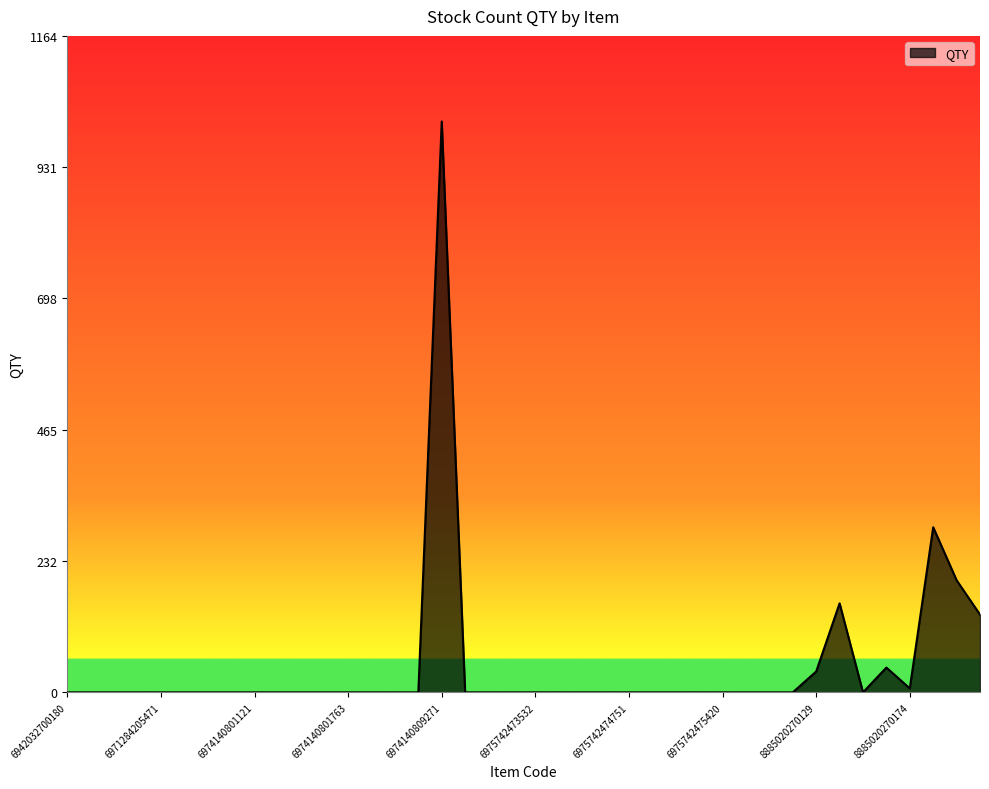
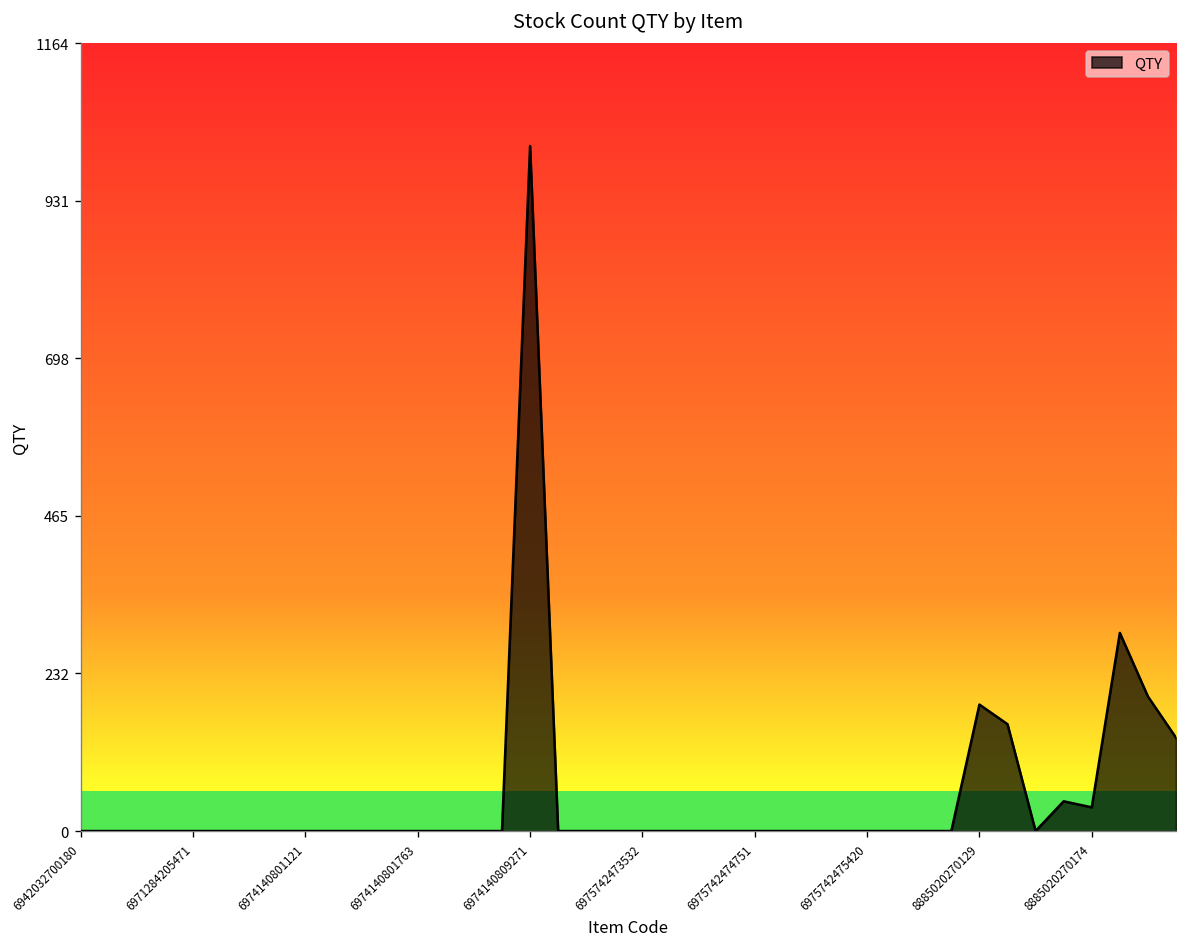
  {
    "6942032700180": 0,
    "6971284205471": 0,
    "6974140801121": 0,
    "6974140801763": 0,
    "6974140809271": 1010,
    "6975742473532": 0,
    "6975742474751": 0,
    "6975742475420": 0,
-   "8885020270129": 40,
-   "8885020270174": 10
+   "8885020270129": 190,
+   "8885020270174": 40
  }
